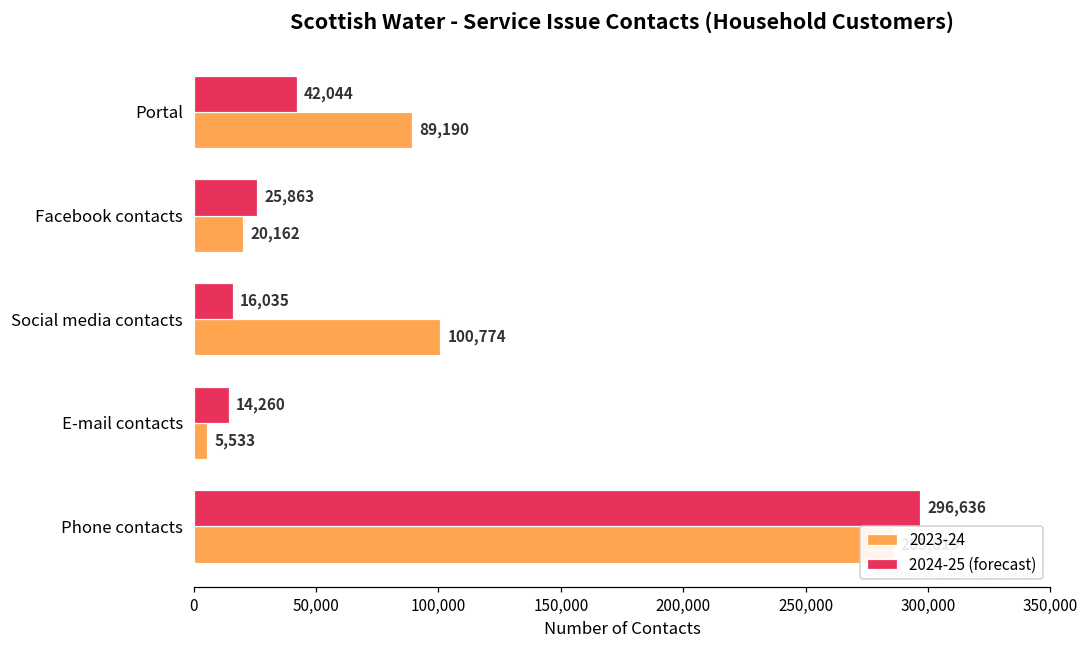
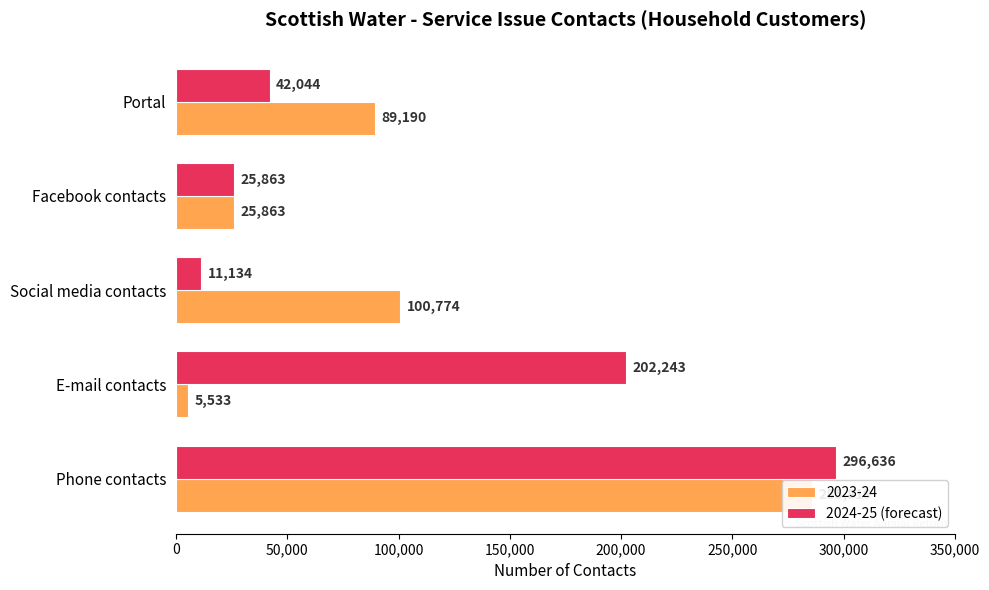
  {
    "2023-24": {
      "Portal": "89,190",
-     "Facebook contacts": "20,162",
+     "Facebook contacts": "25,863",
      "Social media contacts": "100,774",
      "E-mail contacts": "5,533"
    },
    "2024-25 (forecast)": {
      "Portal": "42,044",
      "Facebook contacts": "25,863",
-     "Social media contacts": "16,035",
-     "E-mail contacts": "14,260",
+     "Social media contacts": "11,134",
+     "E-mail contacts": "202,243",
      "Phone contacts": "296,636"
    }
  }
